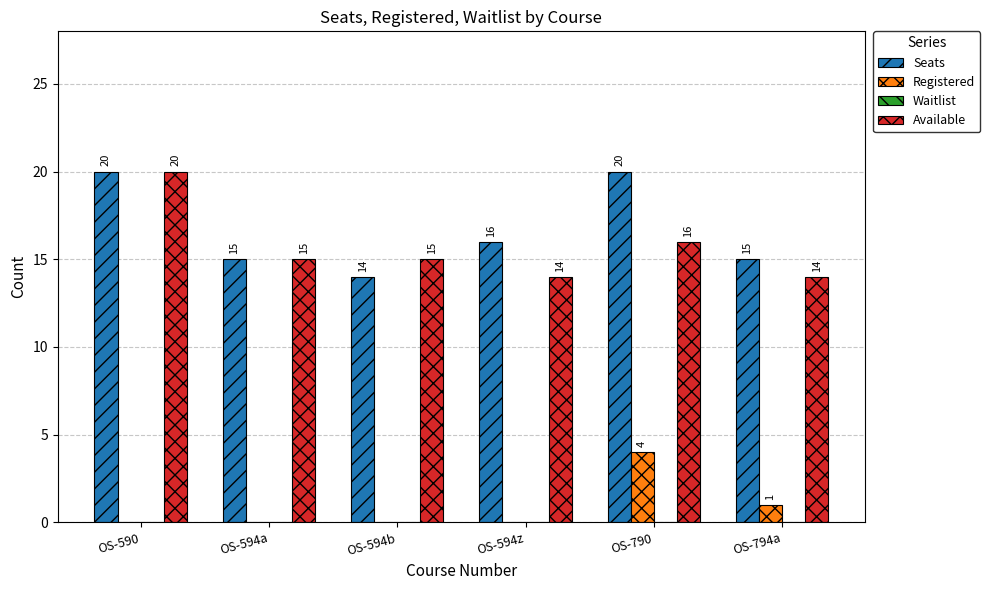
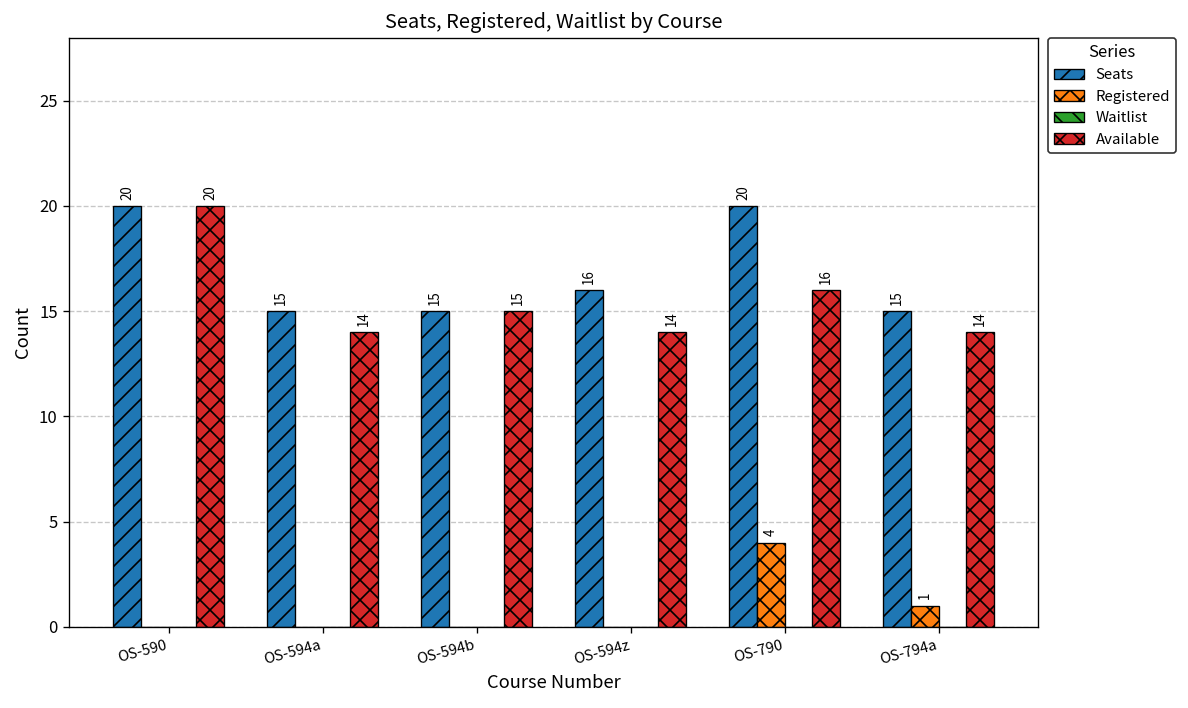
  {
    "Seats": {
      "OS-590": 20,
      "OS-594a": 15,
-     "OS-594b": 14,
+     "OS-594b": 15,
      "OS-594z": 16,
      "OS-790": 20,
      "OS-794a": 15
    },
    "Registered": {
      "OS-790": 4,
      "OS-794a": 1
    },
    "Waitlist": {
      "OS-590": 0.0,
      "OS-594a": 0.0,
      "OS-594b": 0.0,
      "OS-594z": 0.0,
      "OS-790": 0.0,
      "OS-794a": 0.0
    },
    "Available": {
      "OS-590": 20,
-     "OS-594a": 15,
+     "OS-594a": 14,
      "OS-594b": 15,
      "OS-594z": 14,
      "OS-790": 16,
      "OS-794a": 14
    }
  }
